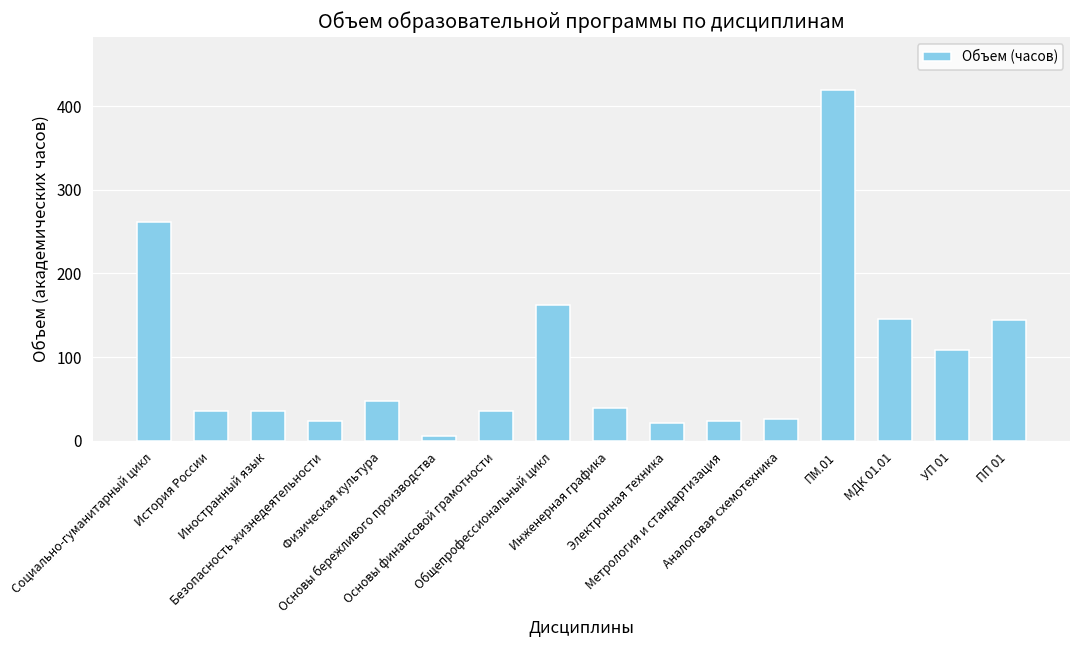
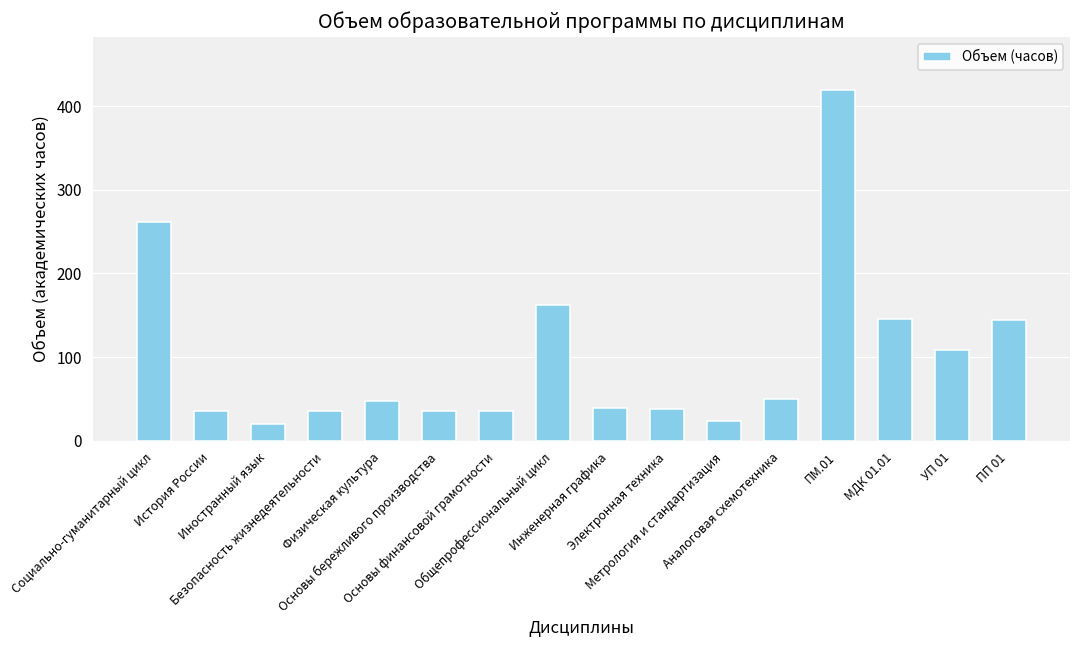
  {
    "Социально-гуманитарный цикл": 260,
    "История России": 40,
-   "Иностранный язык": 40,
-   "Безопасность жизнедеятельности": 20,
+   "Иностранный язык": 20,
+   "Безопасность жизнедеятельности": 40,
    "Физическая культура": 50,
-   "Основы бережливого производства": 10,
+   "Основы бережливого производства": 40,
    "Основы финансовой грамотности": 40,
    "Общепрофессиональный цикл": 160,
    "Инженерная графика": 40,
-   "Электронная техника": 20,
+   "Электронная техника": 40,
    "Метрология и стандартизация": 20,
-   "Аналоговая схемотехника": 30,
+   "Аналоговая схемотехника": 50,
    "ПМ.01": 420,
    "МДК 01.01": 150,
    "УП 01": 110,
    "ПП 01": 140
  }
